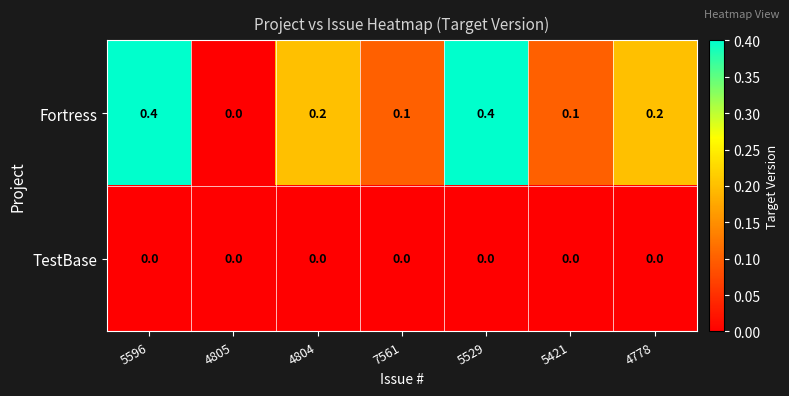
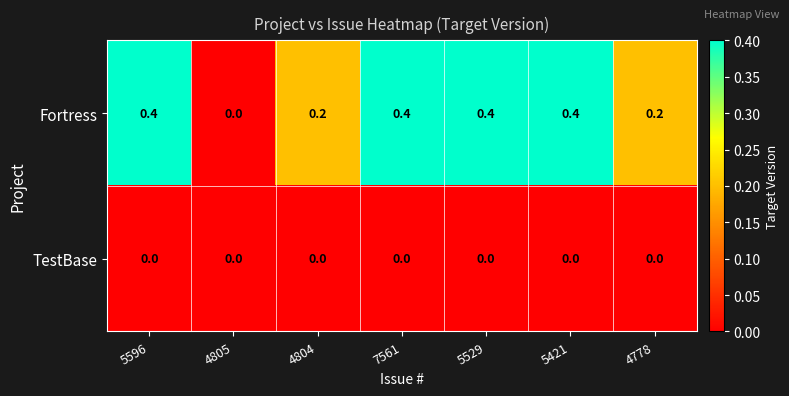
  {
    "Fortress": {
      "5596": 0.4,
      "4805": 0.0,
      "4804": 0.2,
-     "7561": 0.1,
+     "7561": 0.4,
      "5529": 0.4,
-     "5421": 0.1,
+     "5421": 0.4,
      "4778": 0.2
    },
    "TestBase": {
      "5596": 0.0,
      "4805": 0.0,
      "4804": 0.0,
      "7561": 0.0,
      "5529": 0.0,
      "5421": 0.0,
      "4778": 0.0
    }
  }
